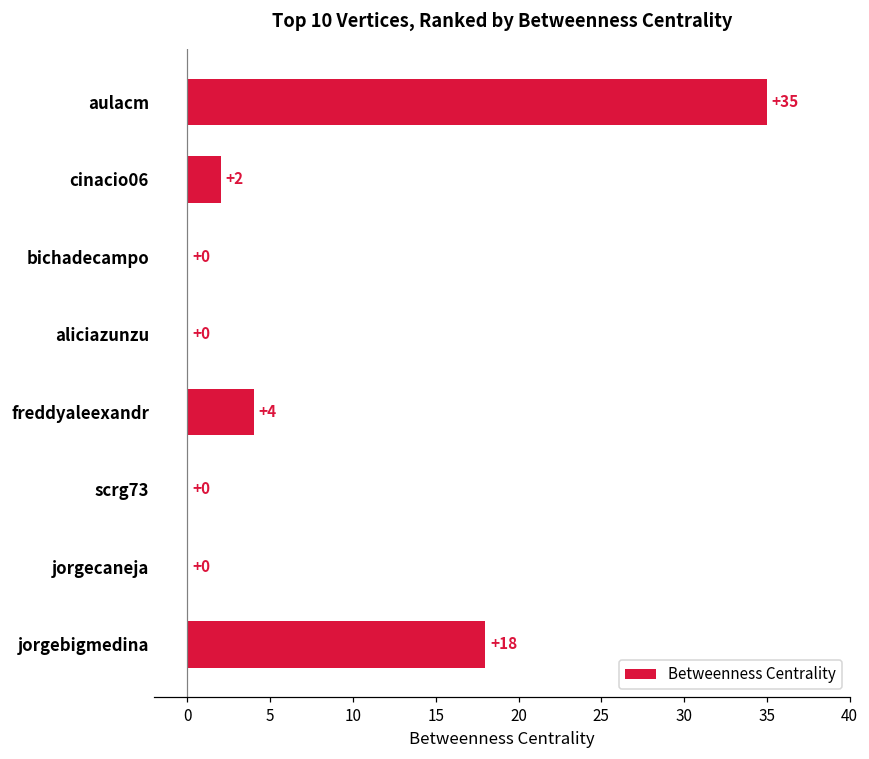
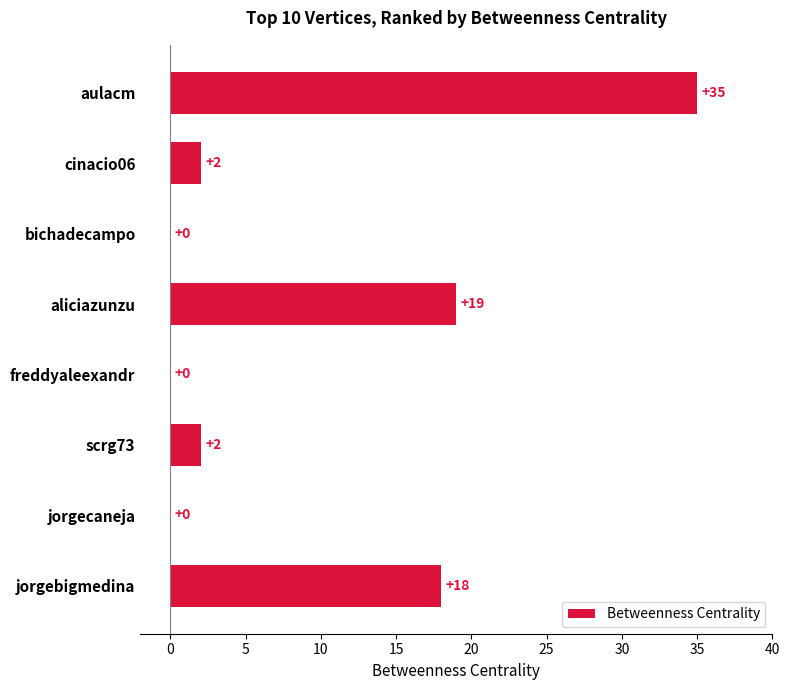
  {
    "aulacm": "+35",
    "cinacio06": "+2",
    "bichadecampo": "+0",
-   "aliciazunzu": "+0",
-   "freddyaleexandr": "+4",
-   "scrg73": "+0",
+   "aliciazunzu": "+19",
+   "freddyaleexandr": "+0",
+   "scrg73": "+2",
    "jorgecaneja": "+0",
    "jorgebigmedina": "+18"
  }
